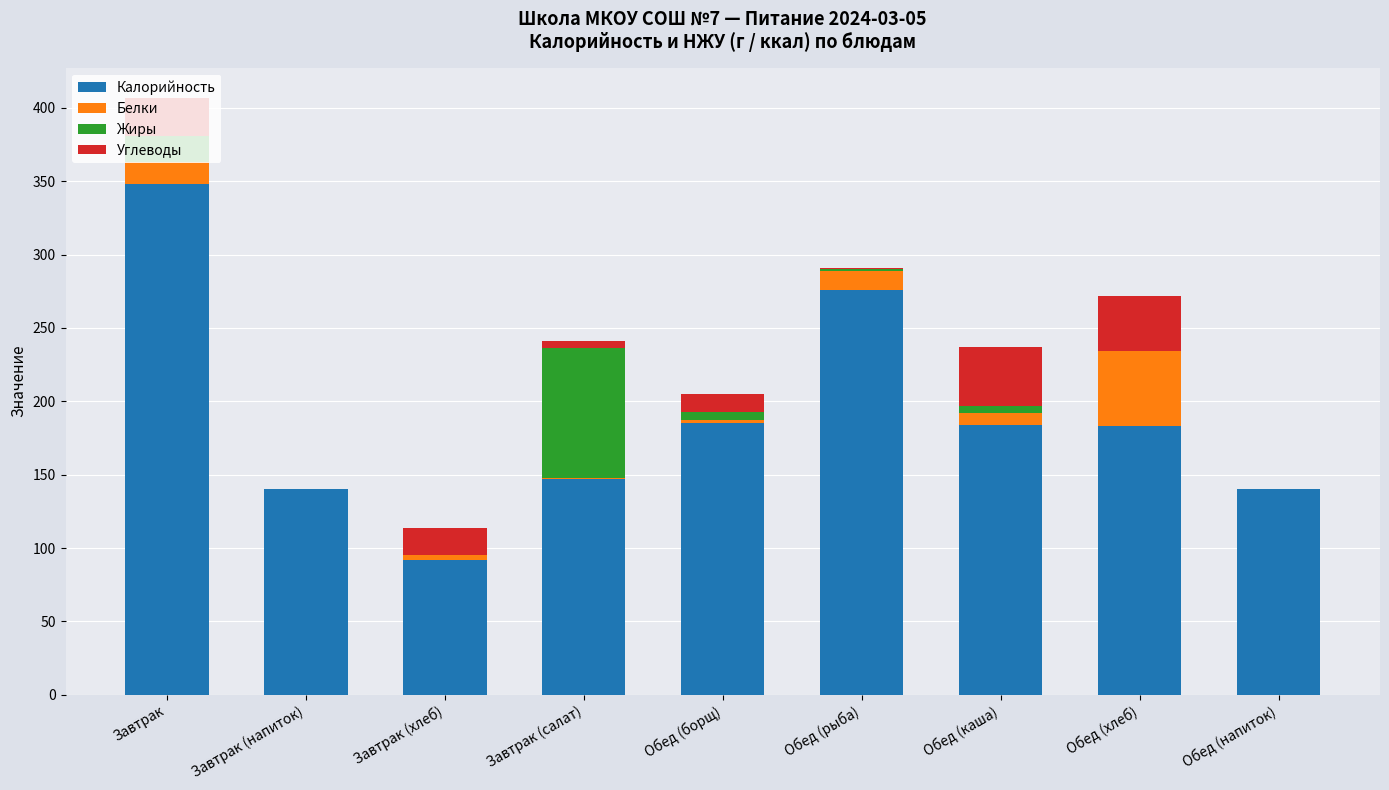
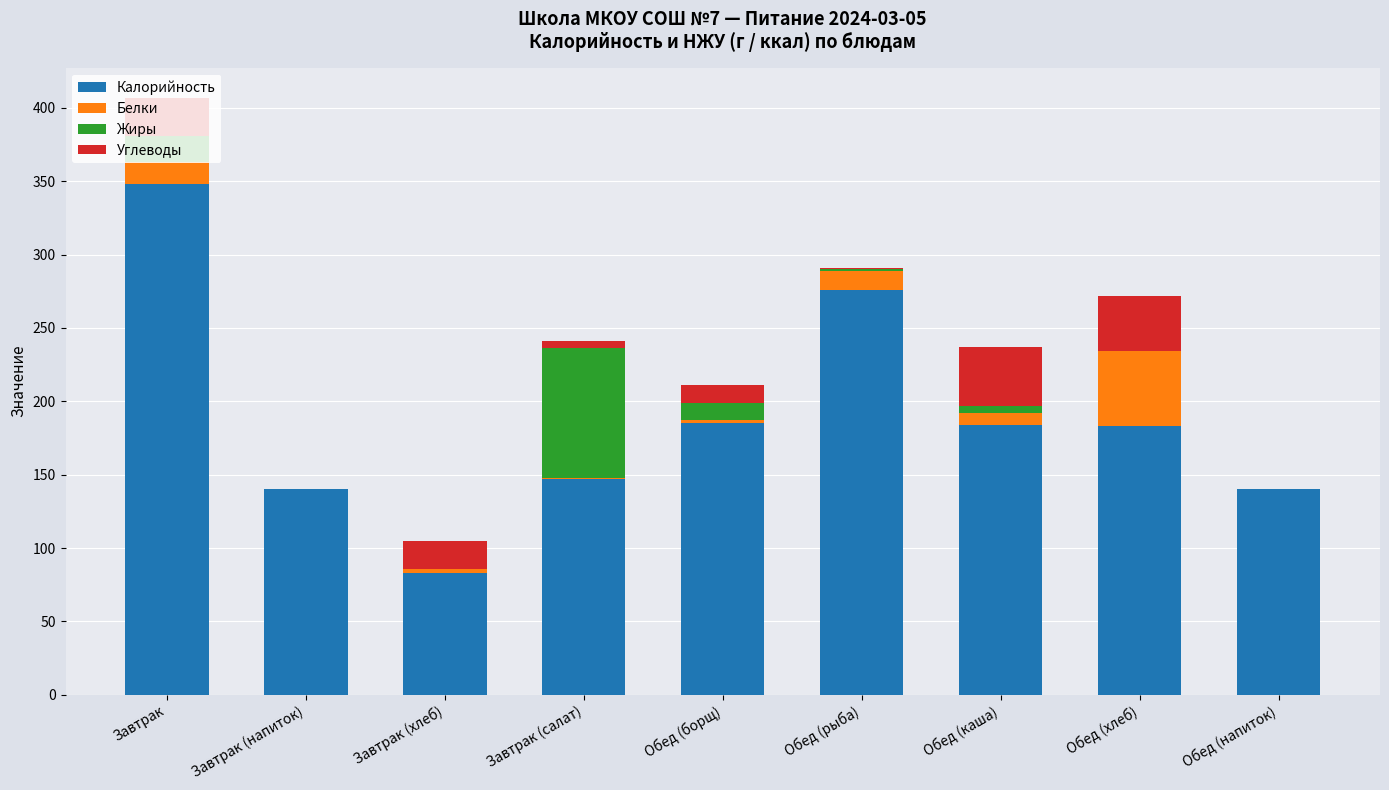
  {
    "Калорийность": {
      "Завтрак": 348,
      "Завтрак (напиток)": 140,
-     "Завтрак (хлеб)": 92,
+     "Завтрак (хлеб)": 83,
      "Завтрак (салат)": 147,
      "Обед (борщ)": 185,
      "Обед (рыба)": 276,
      "Обед (каша)": 184,
      "Обед (хлеб)": 183,
      "Обед (напиток)": 140
    },
    "Белки": {
      "Завтрак (напиток)": 0,
      "Завтрак (хлеб)": 3,
      "Обед (борщ)": 2,
      "Обед (рыба)": 13,
      "Обед (каша)": 8,
      "Обед (хлеб)": 51,
      "Обед (напиток)": 0
    },
    "Жиры": {
      "Завтрак (напиток)": 0,
      "Завтрак (хлеб)": 0,
      "Завтрак (салат)": 88,
-     "Обед (борщ)": 6,
+     "Обед (борщ)": 12,
      "Обед (каша)": 5,
      "Обед (хлеб)": 0,
      "Обед (напиток)": 0
    },
    "Углеводы": {
      "Завтрак (напиток)": 0,
      "Завтрак (хлеб)": 19,
      "Завтрак (салат)": 5,
      "Обед (борщ)": 12,
      "Обед (каша)": 40,
      "Обед (хлеб)": 38,
      "Обед (напиток)": 0
    }
  }
